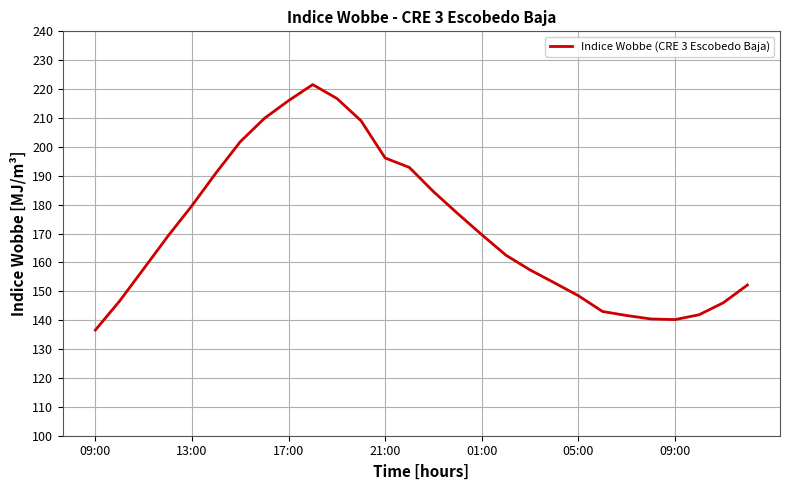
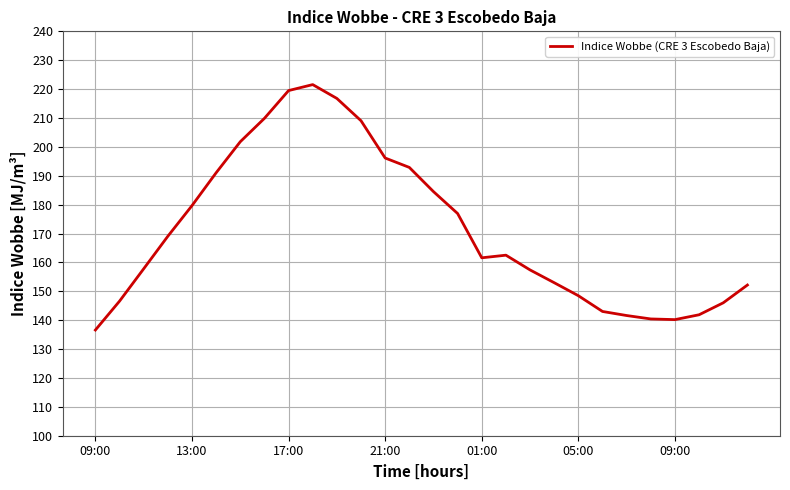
  {
    "13:00": 180,
-   "17:00": 216,
+   "17:00": 219,
    "21:00": 196,
-   "01:00": 170,
+   "01:00": 162,
    "05:00": 148
  }
